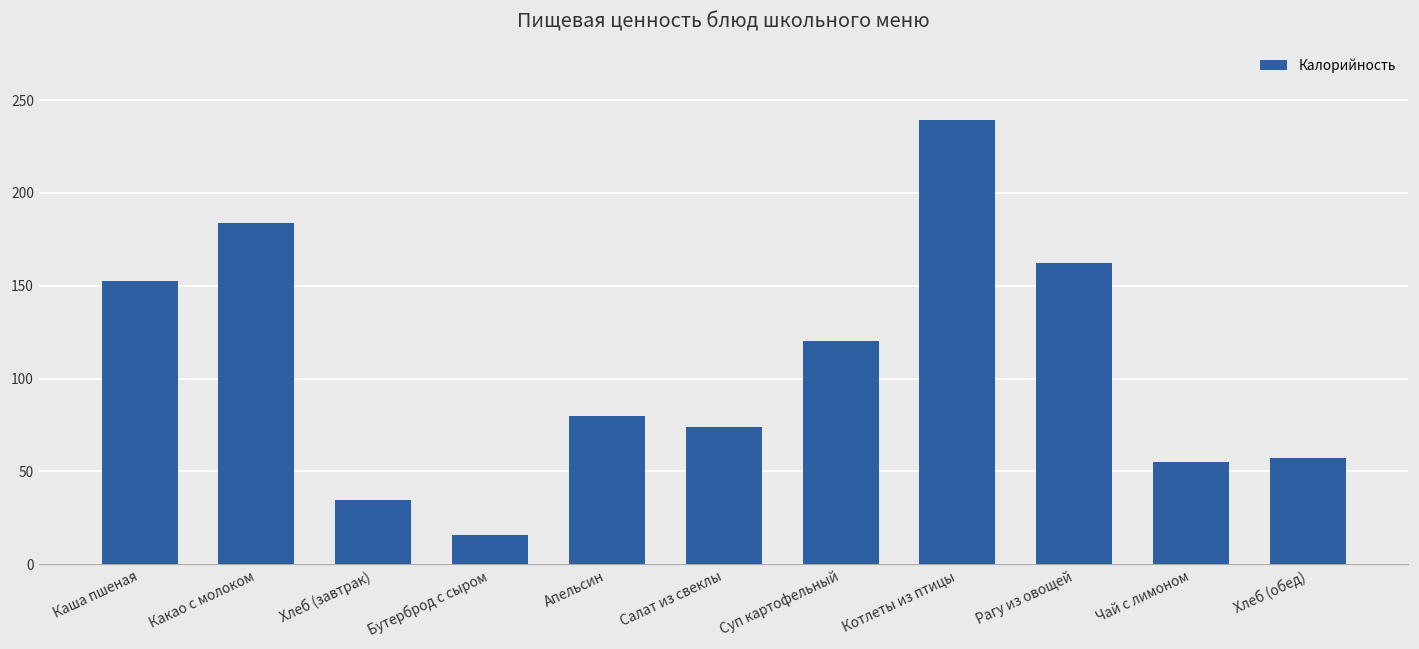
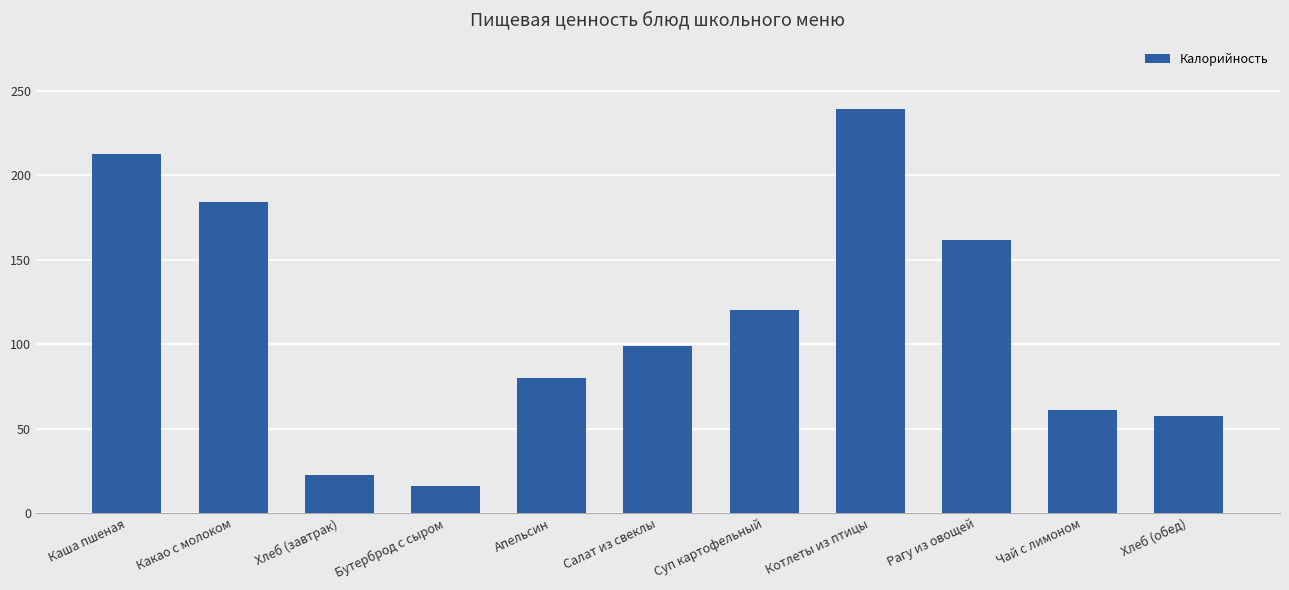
  {
-   "Каша пшеная": 153,
+   "Каша пшеная": 213,
    "Какао с молоком": 184,
-   "Хлеб (завтрак)": 35,
+   "Хлеб (завтрак)": 22,
    "Бутерброд с сыром": 16,
    "Апельсин": 80,
-   "Салат из свеклы": 74,
+   "Салат из свеклы": 99,
    "Суп картофельный": 120,
    "Котлеты из птицы": 239,
    "Рагу из овощей": 162,
-   "Чай с лимоном": 55,
+   "Чай с лимоном": 61,
    "Хлеб (обед)": 57
  }
